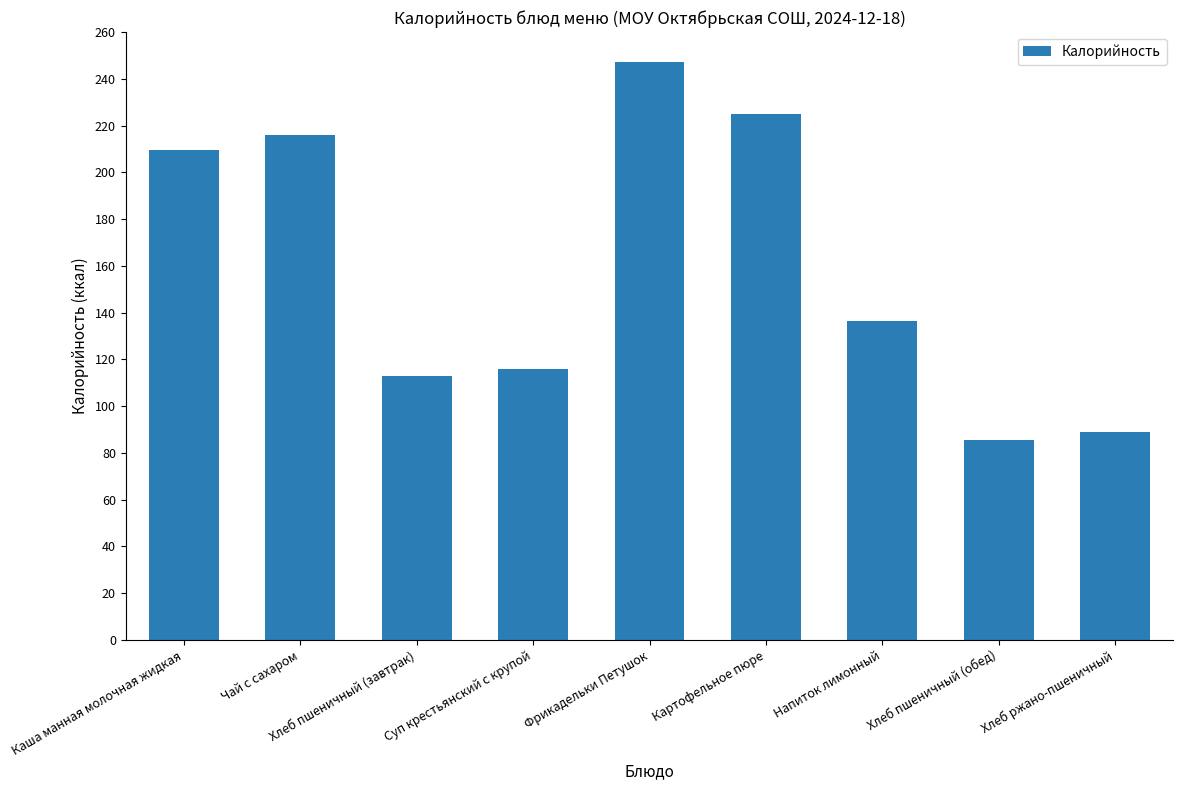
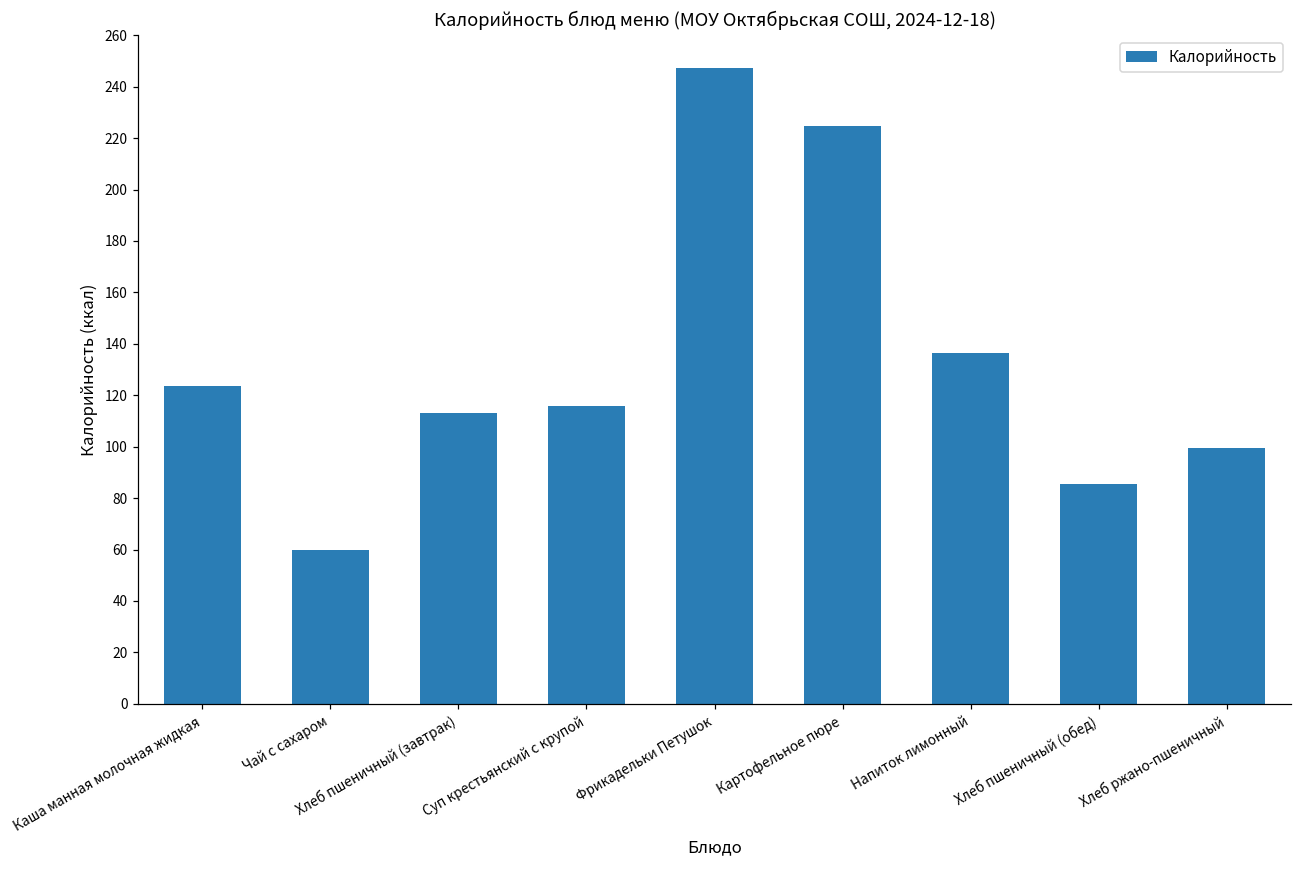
  {
-   "Каша манная молочная жидкая": 210,
-   "Чай с сахаром": 216,
+   "Каша манная молочная жидкая": 124,
+   "Чай с сахаром": 60,
    "Хлеб пшеничный (завтрак)": 113,
    "Суп крестьянский с крупой": 116,
    "Фрикадельки Петушок": 247,
    "Картофельное пюре": 225,
    "Напиток лимонный": 136,
    "Хлеб пшеничный (обед)": 86,
-   "Хлеб ржано-пшеничный": 89
+   "Хлеб ржано-пшеничный": 100
  }
